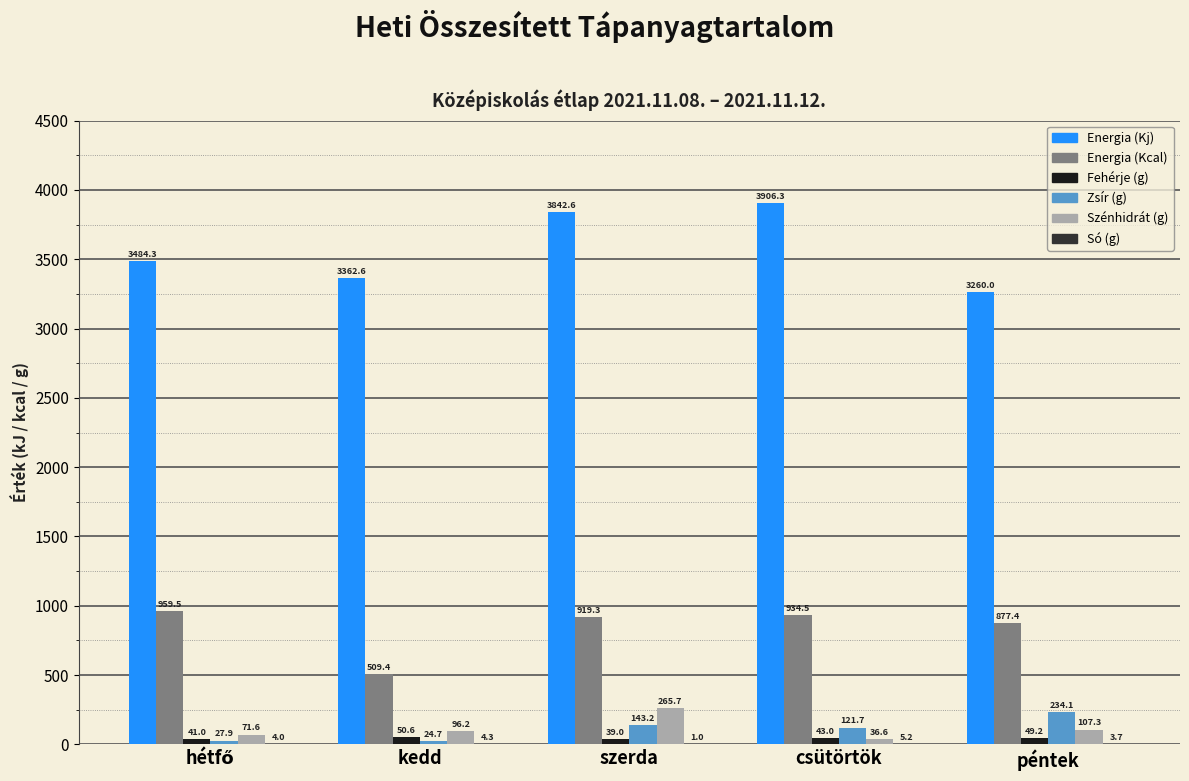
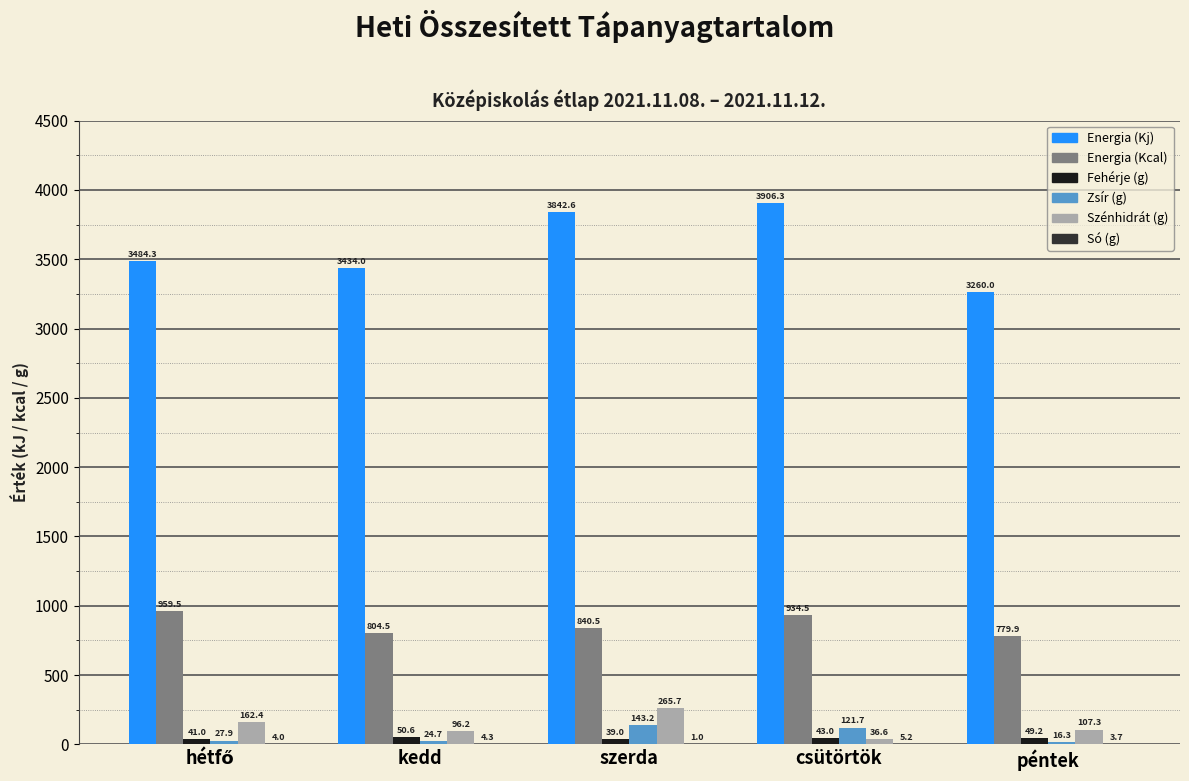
  {
    "Energia (Kj)": {
      "hétfő": 3484.3,
-     "kedd": 3362.6,
+     "kedd": 3434.0,
      "szerda": 3842.6,
      "csütörtök": 3906.3,
      "péntek": 3260.0
    },
    "Energia (Kcal)": {
      "hétfő": 959.5,
-     "kedd": 509.4,
-     "szerda": 919.3,
+     "kedd": 804.5,
+     "szerda": 840.5,
      "csütörtök": 934.5,
-     "péntek": 877.4
+     "péntek": 779.9
    },
    "Zsír (g)": {
      "hétfő": 27.9,
      "kedd": 24.7,
      "szerda": 143.2,
      "csütörtök": 121.7,
-     "péntek": 234.1
+     "péntek": 16.3
    },
    "Szénhidrát (g)": {
-     "hétfő": 71.6,
+     "hétfő": 162.4,
      "kedd": 96.2,
      "szerda": 265.7,
      "csütörtök": 36.6,
      "péntek": 107.3
    }
  }
